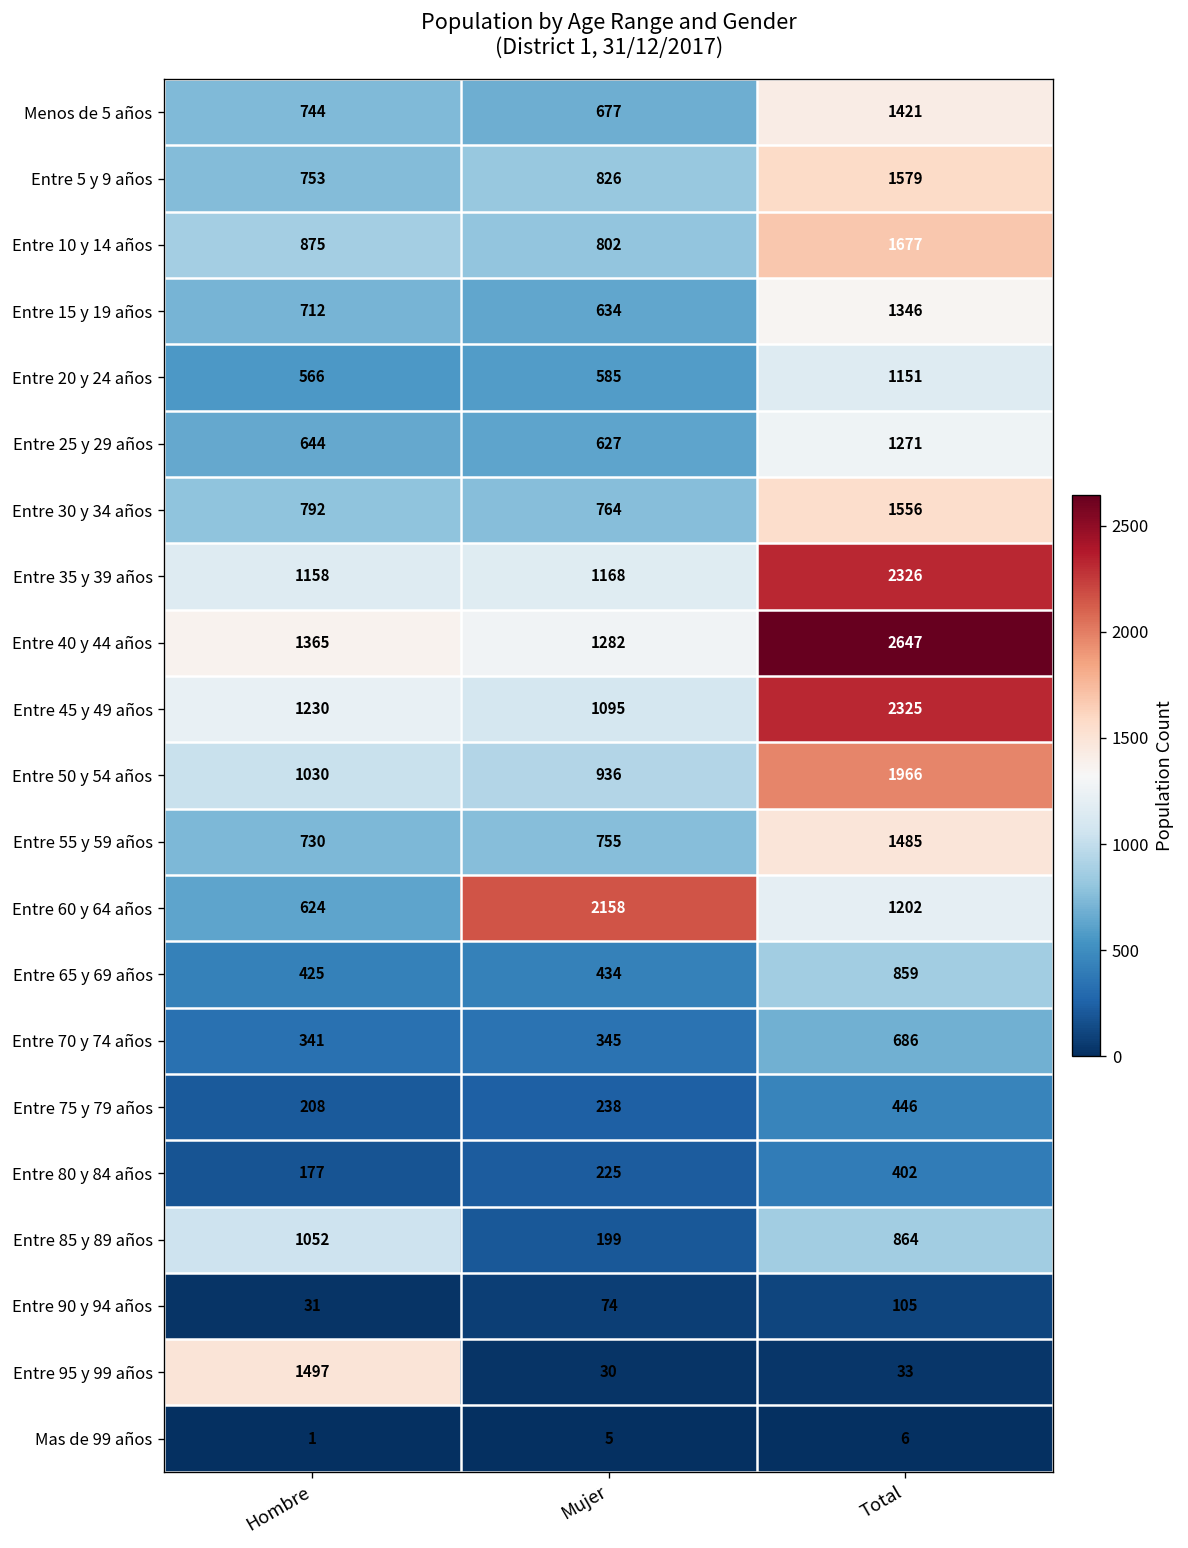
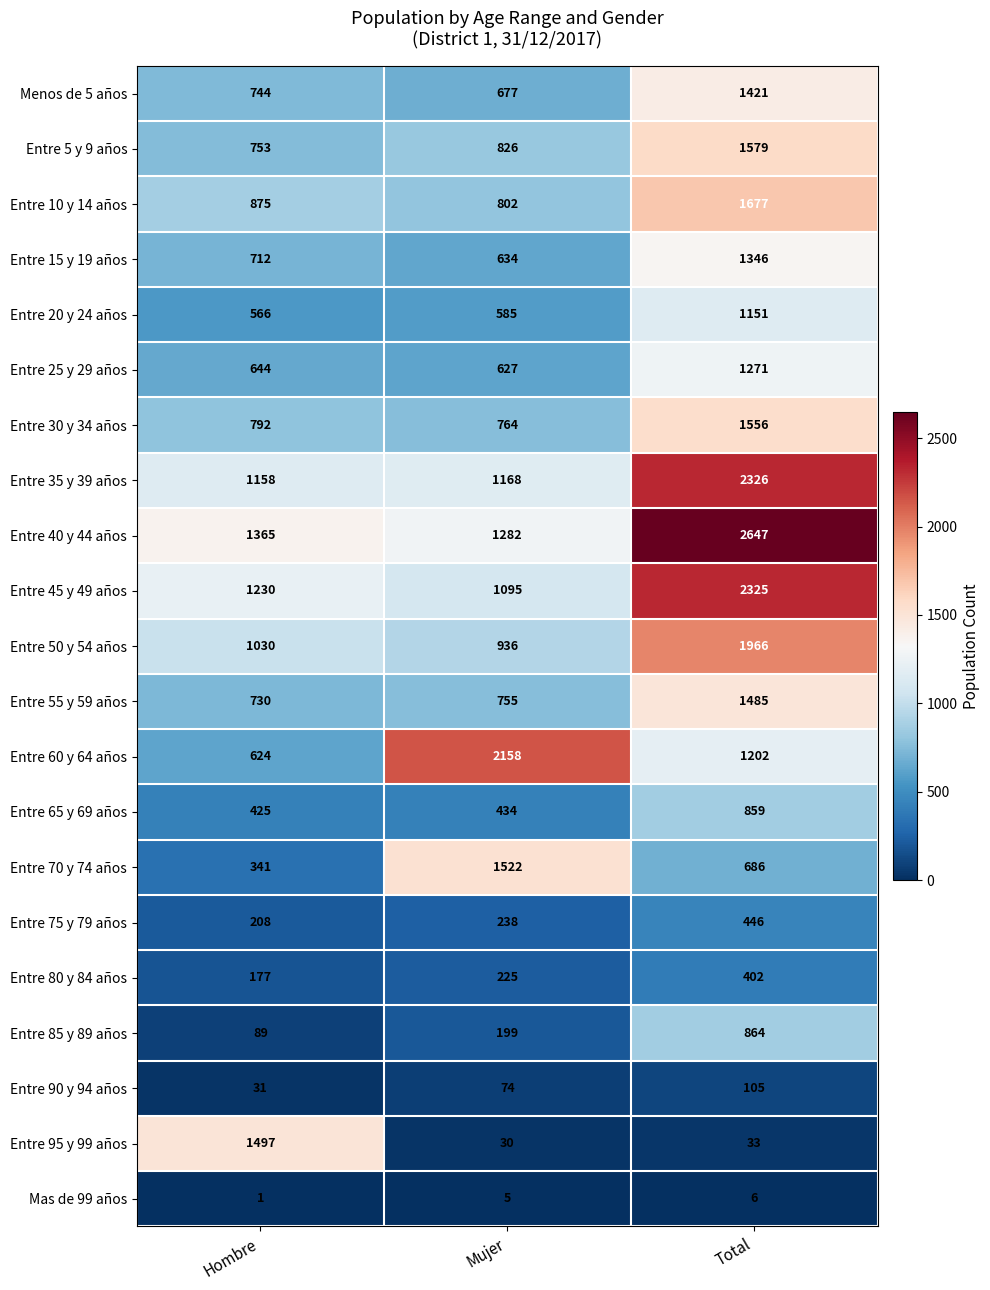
  {
    "Menos de 5 años": {
      "Hombre": 744,
      "Mujer": 677,
      "Total": 1421
    },
    "Entre 5 y 9 años": {
      "Hombre": 753,
      "Mujer": 826,
      "Total": 1579
    },
    "Entre 10 y 14 años": {
      "Hombre": 875,
      "Mujer": 802,
      "Total": 1677
    },
    "Entre 15 y 19 años": {
      "Hombre": 712,
      "Mujer": 634,
      "Total": 1346
    },
    "Entre 20 y 24 años": {
      "Hombre": 566,
      "Mujer": 585,
      "Total": 1151
    },
    "Entre 25 y 29 años": {
      "Hombre": 644,
      "Mujer": 627,
      "Total": 1271
    },
    "Entre 30 y 34 años": {
      "Hombre": 792,
      "Mujer": 764,
      "Total": 1556
    },
    "Entre 35 y 39 años": {
      "Hombre": 1158,
      "Mujer": 1168,
      "Total": 2326
    },
    "Entre 40 y 44 años": {
      "Hombre": 1365,
      "Mujer": 1282,
      "Total": 2647
    },
    "Entre 45 y 49 años": {
      "Hombre": 1230,
      "Mujer": 1095,
      "Total": 2325
    },
    "Entre 50 y 54 años": {
      "Hombre": 1030,
      "Mujer": 936,
      "Total": 1966
    },
    "Entre 55 y 59 años": {
      "Hombre": 730,
      "Mujer": 755,
      "Total": 1485
    },
    "Entre 60 y 64 años": {
      "Hombre": 624,
      "Mujer": 2158,
      "Total": 1202
    },
    "Entre 65 y 69 años": {
      "Hombre": 425,
      "Mujer": 434,
      "Total": 859
    },
    "Entre 70 y 74 años": {
      "Hombre": 341,
-     "Mujer": 345,
+     "Mujer": 1522,
      "Total": 686
    },
    "Entre 75 y 79 años": {
      "Hombre": 208,
      "Mujer": 238,
      "Total": 446
    },
    "Entre 80 y 84 años": {
      "Hombre": 177,
      "Mujer": 225,
      "Total": 402
    },
    "Entre 85 y 89 años": {
-     "Hombre": 1052,
+     "Hombre": 89,
      "Mujer": 199,
      "Total": 864
    },
    "Entre 90 y 94 años": {
      "Hombre": 31,
      "Mujer": 74,
      "Total": 105
    },
    "Entre 95 y 99 años": {
      "Hombre": 1497,
      "Mujer": 30,
      "Total": 33
    },
    "Mas de 99 años": {
      "Hombre": 1,
      "Mujer": 5,
      "Total": 6
    }
  }
